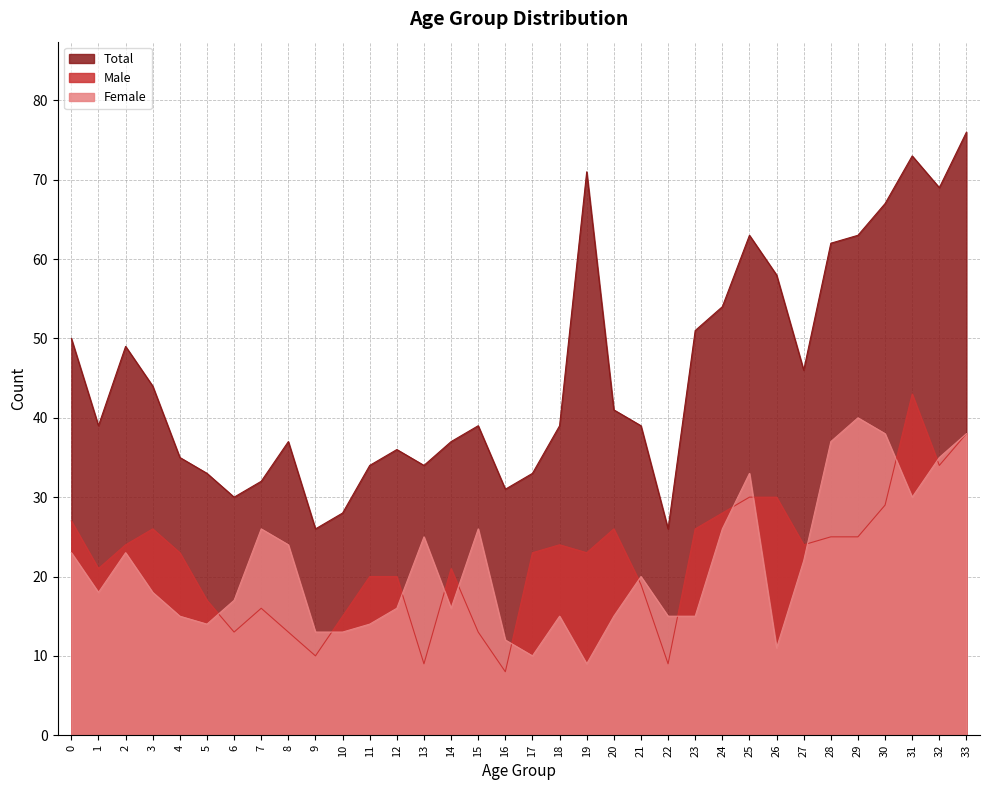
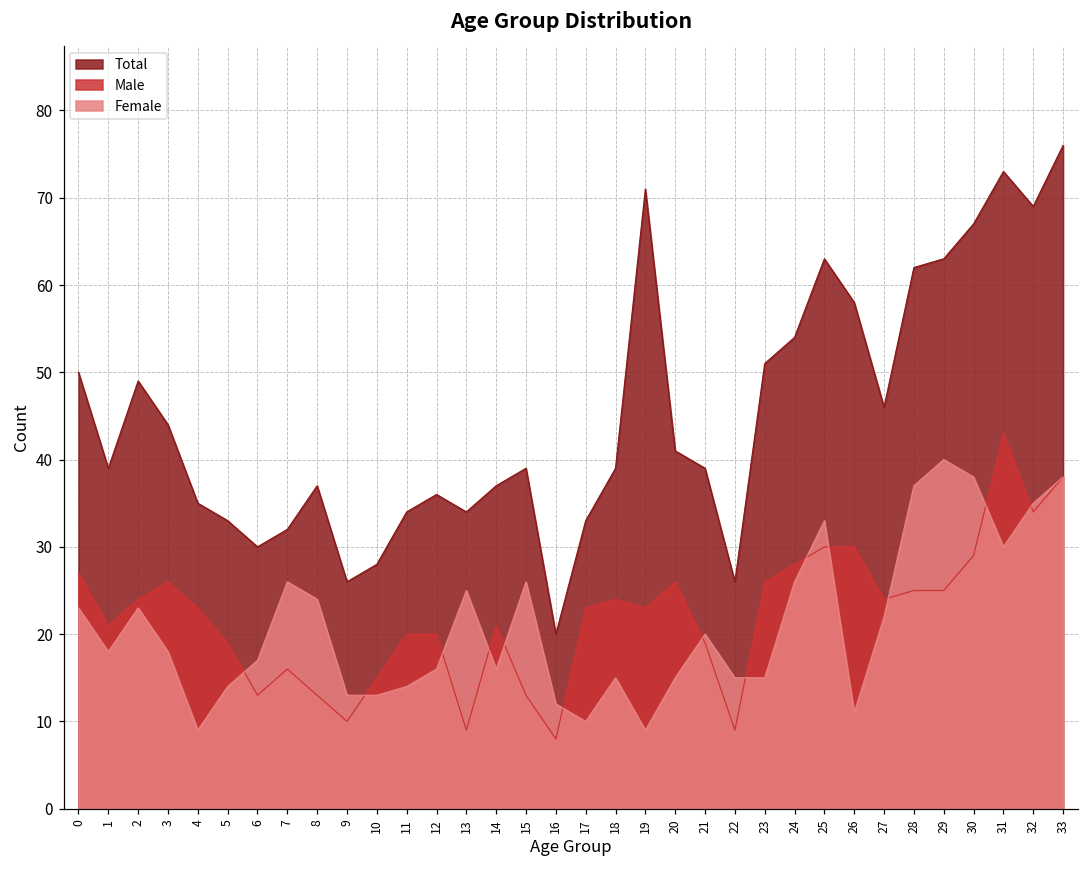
  {
    "Total": {
      "0": 50,
      "1": 39,
      "2": 49,
      "3": 44,
      "4": 35,
      "5": 33,
      "6": 30,
      "7": 32,
      "8": 37,
      "9": 26,
      "10": 28,
      "11": 34,
      "12": 36,
      "13": 34,
      "14": 37,
      "15": 39,
-     "16": 31,
+     "16": 20,
      "17": 33,
      "18": 39,
      "19": 71,
      "20": 41,
      "21": 39,
      "22": 26,
      "23": 51,
      "24": 54,
      "25": 63,
      "26": 58,
      "27": 46,
      "28": 62,
      "29": 63,
      "30": 67,
      "31": 73,
      "32": 69,
      "33": 76
    },
    "Male": {
      "0": 27,
      "1": 21,
      "2": 24,
      "3": 26,
      "4": 23,
-     "5": 17,
+     "5": 19,
      "6": 13,
      "7": 16,
      "8": 13,
      "9": 10,
      "10": 15,
      "11": 20,
      "12": 20,
      "13": 9,
      "14": 21,
      "15": 13,
      "16": 8,
      "17": 23,
      "18": 24,
      "19": 23,
      "20": 26,
      "21": 19,
      "22": 9,
      "23": 26,
      "24": 28,
      "25": 30,
      "26": 30,
      "27": 24,
      "28": 25,
      "29": 25,
      "30": 29,
      "31": 43,
      "32": 34
    },
    "Female": {
      "0": 23,
      "1": 18,
      "2": 23,
      "3": 18,
-     "4": 15,
+     "4": 9,
      "5": 14,
      "6": 17,
      "7": 26,
      "8": 24,
      "9": 13,
      "10": 13,
      "11": 14,
      "12": 16,
      "13": 25,
      "14": 16,
      "15": 26,
      "16": 12,
      "17": 10,
      "18": 15,
      "19": 9,
      "20": 15,
      "21": 20,
      "22": 15,
      "23": 15,
      "24": 26,
      "25": 33,
      "26": 11,
      "27": 22,
      "28": 37,
      "29": 40,
      "30": 38,
      "31": 30,
      "32": 35
    }
  }
